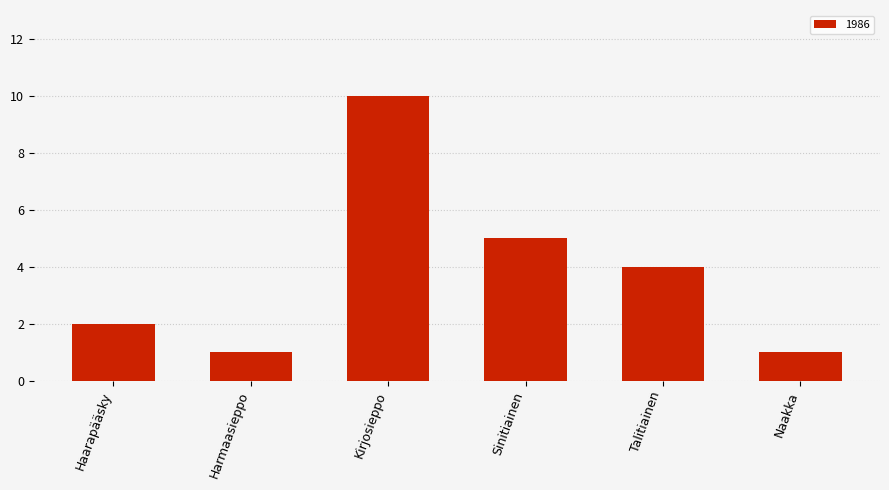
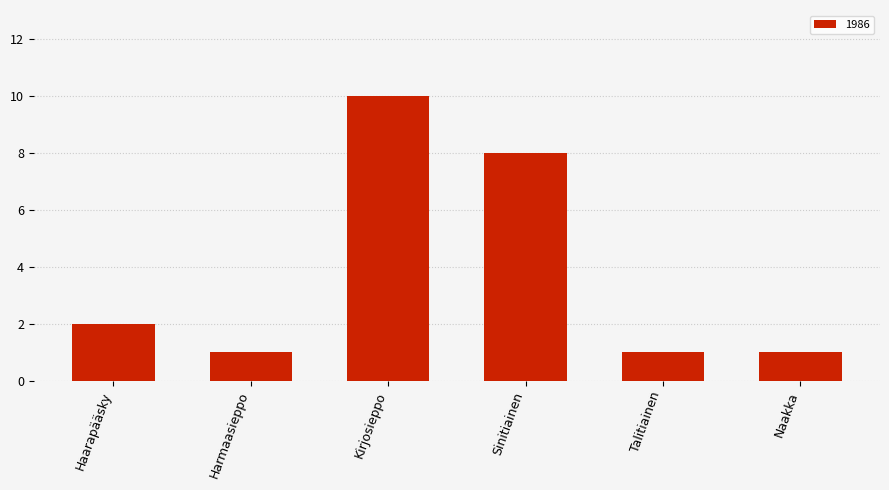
  {
    "Haarapääsky": 2,
    "Harmaasieppo": 1,
    "Kirjosieppo": 10,
-   "Sinitiainen": 5,
-   "Talitiainen": 4,
+   "Sinitiainen": 8,
+   "Talitiainen": 1,
    "Naakka": 1
  }
